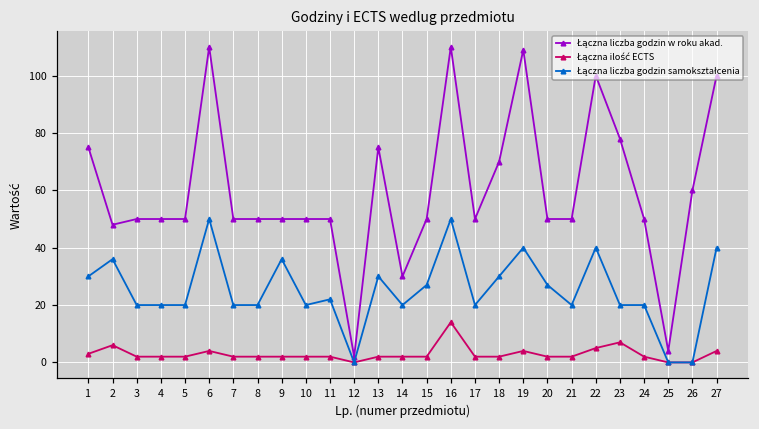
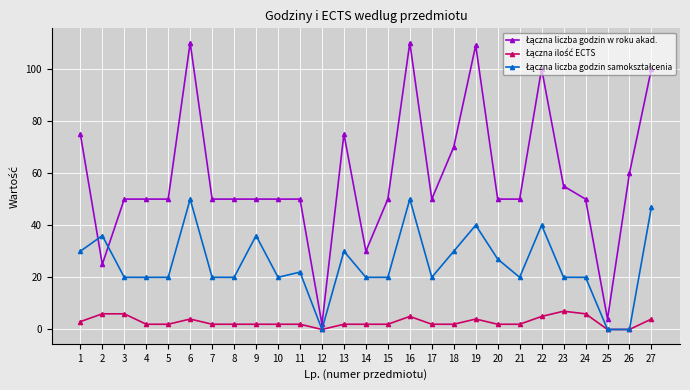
  {
    "Łączna liczba godzin w roku akad.": {
      "1": 75,
-     "2": 48,
+     "2": 25,
      "3": 50,
      "4": 50,
      "5": 50,
      "6": 110,
      "7": 50,
      "8": 50,
      "9": 50,
      "10": 50,
      "11": 50,
      "12": 2,
      "13": 75,
      "14": 30,
      "15": 50,
      "16": 110,
      "17": 50,
      "18": 70,
      "19": 109,
      "20": 50,
      "21": 50,
-     "23": 78,
+     "23": 55,
      "24": 50,
      "25": 4,
      "26": 60
    },
    "Łączna ilość ECTS": {
      "1": 3,
      "2": 6,
-     "3": 2,
+     "3": 6,
      "4": 2,
      "5": 2,
      "6": 4,
      "7": 2,
      "8": 2,
      "9": 2,
      "10": 2,
      "11": 2,
      "13": 2,
      "14": 2,
      "15": 2,
-     "16": 14,
+     "16": 5,
      "17": 2,
      "18": 2,
      "19": 4,
      "20": 2,
      "21": 2,
      "22": 5,
      "23": 7,
-     "24": 2,
+     "24": 6,
      "27": 4
    },
    "Łączna liczba godzin samokształcenia": {
      "1": 30,
      "2": 36,
      "3": 20,
      "4": 20,
      "5": 20,
      "6": 50,
      "7": 20,
      "8": 20,
      "9": 36,
      "10": 20,
      "11": 22,
      "13": 30,
      "14": 20,
-     "15": 27,
+     "15": 20,
      "16": 50,
      "17": 20,
      "18": 30,
      "19": 40,
      "20": 27,
      "21": 20,
      "22": 40,
      "23": 20,
      "24": 20,
-     "27": 40
+     "27": 47
    }
  }
